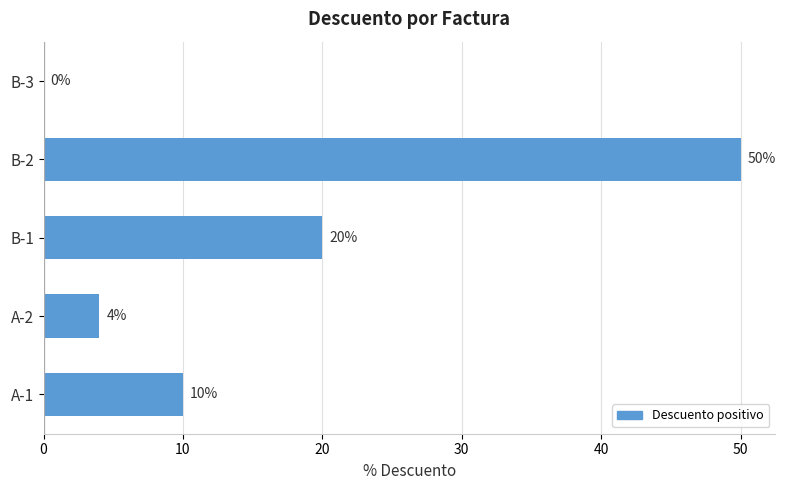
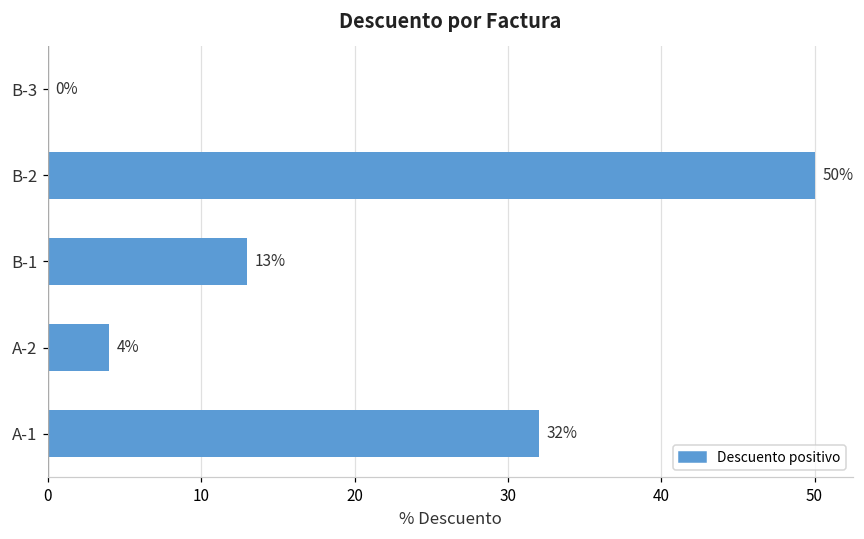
  {
    "B-3": "0%",
    "B-2": "50%",
-   "B-1": "20%",
+   "B-1": "13%",
    "A-2": "4%",
-   "A-1": "10%"
+   "A-1": "32%"
  }
